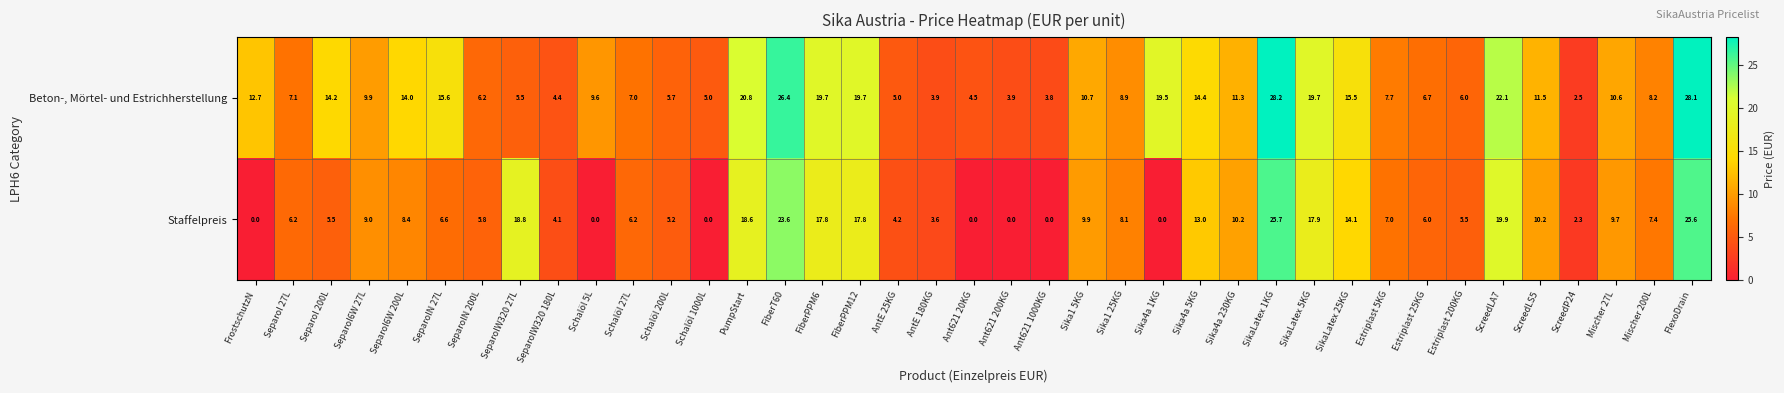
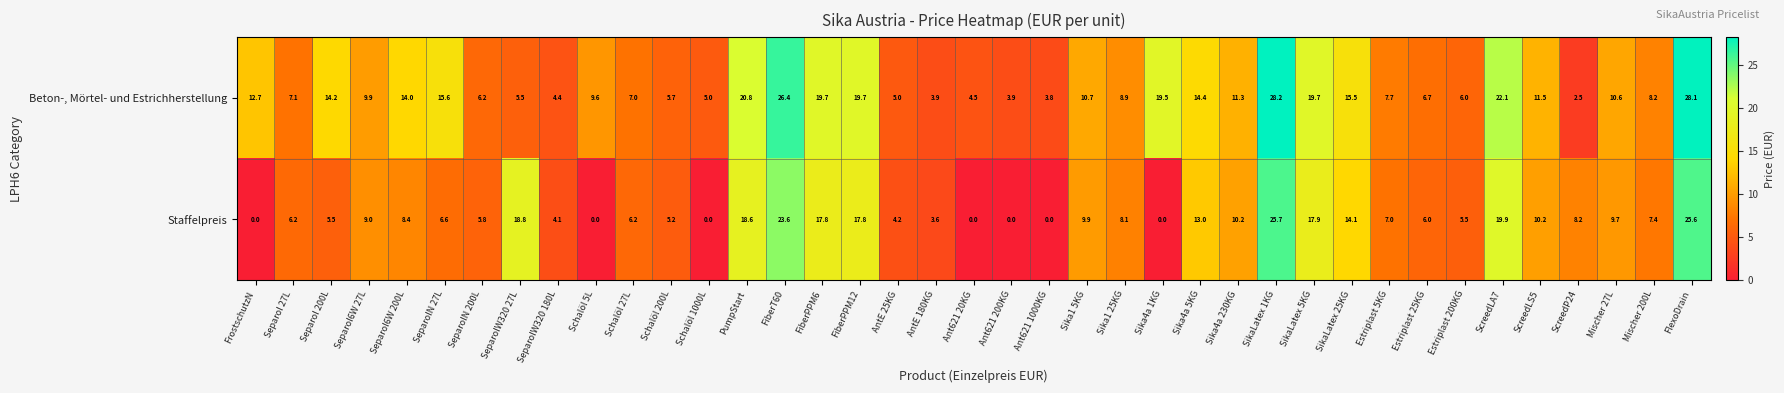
  {
    "Beton-, Mörtel- und Estrichherstellung": {
      "FrostschutzN": 12.7,
      "Separol 27L": 7.1,
      "Separol 200L": 14.2,
      "Separol6W 27L": 9.9,
      "Separol6W 200L": 14.0,
      "SeparolN 27L": 15.6,
      "SeparolN 200L": 6.2,
      "SeparolW320 27L": 5.5,
      "SeparolW320 180L": 4.4,
      "Schalöl 5L": 9.6,
      "Schalöl 27L": 7.0,
      "Schalöl 200L": 5.7,
      "Schalöl 1000L": 5.0,
      "PumpStart": 20.8,
      "FiberT60": 26.4,
      "FiberPPM6": 19.7,
      "FiberPPM12": 19.7,
      "AntE 25KG": 5.0,
      "AntE 180KG": 3.9,
      "Ant621 20KG": 4.5,
      "Ant621 200KG": 3.9,
      "Ant621 1000KG": 3.8,
      "Sika1 5KG": 10.7,
      "Sika1 25KG": 8.9,
      "Sika4a 1KG": 19.5,
      "Sika4a 5KG": 14.4,
      "Sika4a 230KG": 11.3,
      "SikaLatex 1KG": 28.2,
      "SikaLatex 5KG": 19.7,
      "SikaLatex 25KG": 15.5,
      "Estriplast 5KG": 7.7,
      "Estriplast 25KG": 6.7,
      "Estriplast 200KG": 6.0,
      "ScreedLA7": 22.1,
      "ScreedLS5": 11.5,
      "ScreedP24": 2.5,
      "Mischer 27L": 10.6,
      "Mischer 200L": 8.2,
      "FlexoDrain": 28.1
    },
    "Staffelpreis": {
      "FrostschutzN": 0.0,
      "Separol 27L": 6.2,
      "Separol 200L": 5.5,
      "Separol6W 27L": 9.0,
      "Separol6W 200L": 8.4,
      "SeparolN 27L": 6.6,
      "SeparolN 200L": 5.8,
      "SeparolW320 27L": 18.8,
      "SeparolW320 180L": 4.1,
      "Schalöl 5L": 0.0,
      "Schalöl 27L": 6.2,
      "Schalöl 200L": 5.2,
      "Schalöl 1000L": 0.0,
      "PumpStart": 18.6,
      "FiberT60": 23.6,
      "FiberPPM6": 17.8,
      "FiberPPM12": 17.8,
      "AntE 25KG": 4.2,
      "AntE 180KG": 3.6,
      "Ant621 20KG": 0.0,
      "Ant621 200KG": 0.0,
      "Ant621 1000KG": 0.0,
      "Sika1 5KG": 9.9,
      "Sika1 25KG": 8.1,
      "Sika4a 1KG": 0.0,
      "Sika4a 5KG": 13.0,
      "Sika4a 230KG": 10.2,
      "SikaLatex 1KG": 25.7,
      "SikaLatex 5KG": 17.9,
      "SikaLatex 25KG": 14.1,
      "Estriplast 5KG": 7.0,
      "Estriplast 25KG": 6.0,
      "Estriplast 200KG": 5.5,
      "ScreedLA7": 19.9,
      "ScreedLS5": 10.2,
-     "ScreedP24": 2.3,
+     "ScreedP24": 8.2,
      "Mischer 27L": 9.7,
      "Mischer 200L": 7.4,
      "FlexoDrain": 25.6
    }
  }
